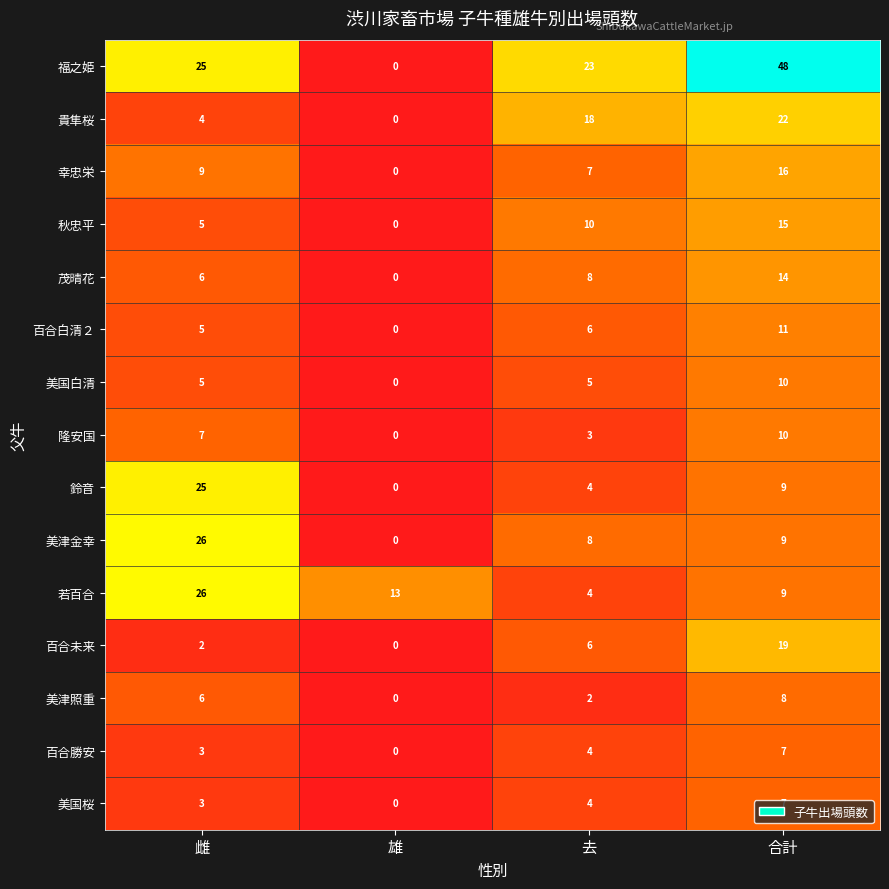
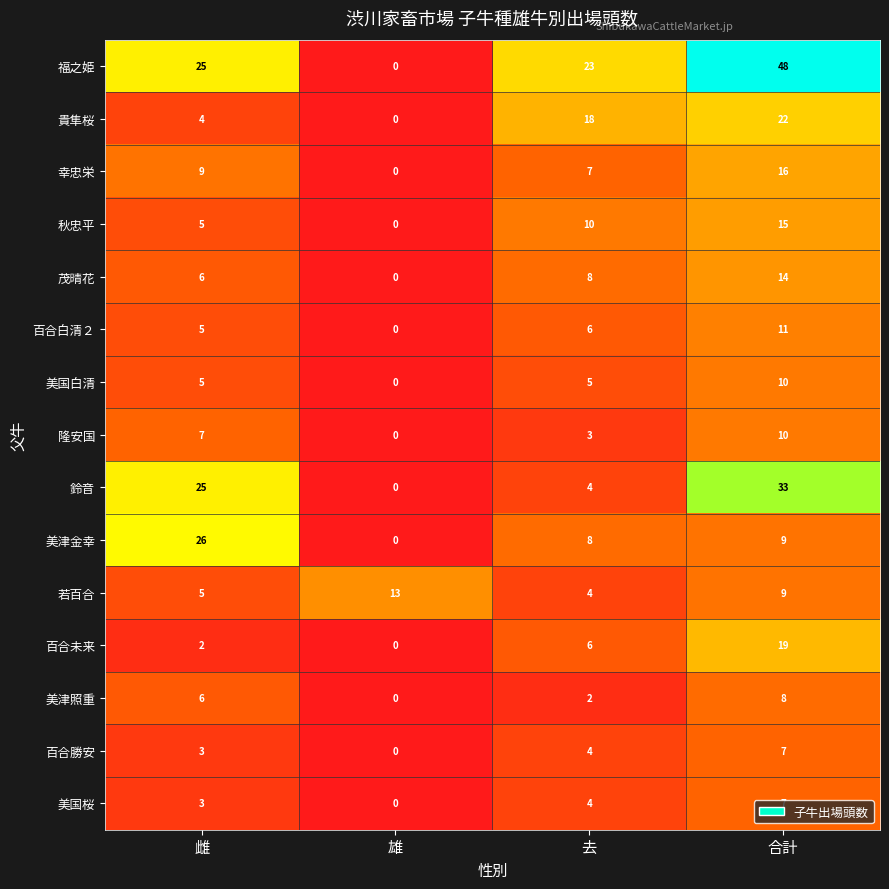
  {
    "福之姫": {
      "雌": 25,
      "雄": 0,
      "去": 23,
      "合計": 48
    },
    "貴隼桜": {
      "雌": 4,
      "雄": 0,
      "去": 18,
      "合計": 22
    },
    "幸忠栄": {
      "雌": 9,
      "雄": 0,
      "去": 7,
      "合計": 16
    },
    "秋忠平": {
      "雌": 5,
      "雄": 0,
      "去": 10,
      "合計": 15
    },
    "茂晴花": {
      "雌": 6,
      "雄": 0,
      "去": 8,
      "合計": 14
    },
    "百合白清２": {
      "雌": 5,
      "雄": 0,
      "去": 6,
      "合計": 11
    },
    "美国白清": {
      "雌": 5,
      "雄": 0,
      "去": 5,
      "合計": 10
    },
    "隆安国": {
      "雌": 7,
      "雄": 0,
      "去": 3,
      "合計": 10
    },
    "鈴音": {
      "雌": 25,
      "雄": 0,
      "去": 4,
-     "合計": 9
+     "合計": 33
    },
    "美津金幸": {
      "雌": 26,
      "雄": 0,
      "去": 8,
      "合計": 9
    },
    "若百合": {
-     "雌": 26,
+     "雌": 5,
      "雄": 13,
      "去": 4,
      "合計": 9
    },
    "百合未来": {
      "雌": 2,
      "雄": 0,
      "去": 6,
      "合計": 19
    },
    "美津照重": {
      "雌": 6,
      "雄": 0,
      "去": 2,
      "合計": 8
    },
    "百合勝安": {
      "雌": 3,
      "雄": 0,
      "去": 4,
      "合計": 7
    },
    "美国桜": {
      "雌": 3,
      "雄": 0,
      "去": 4
    }
  }
